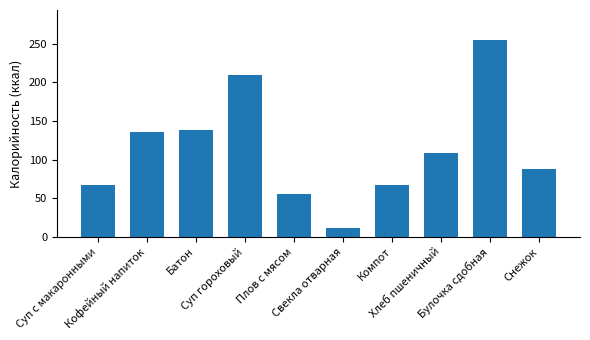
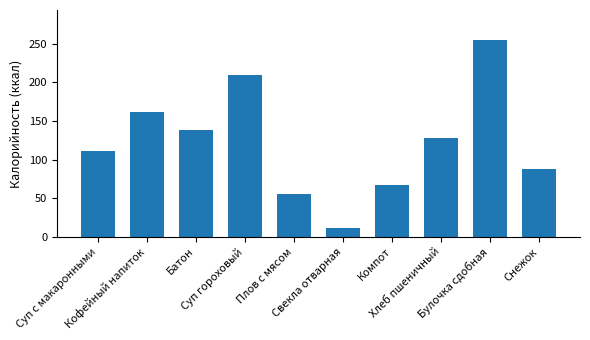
  {
-   "Суп с макаронными": 70,
-   "Кофейный напиток": 140,
+   "Суп с макаронными": 110,
+   "Кофейный напиток": 160,
    "Батон": 140,
    "Суп гороховый": 210,
    "Плов с мясом": 60,
    "Свекла отварная": 10,
    "Компот": 70,
-   "Хлеб пшеничный": 110,
+   "Хлеб пшеничный": 130,
    "Булочка сдобная": 260,
    "Снежок": 90
  }
